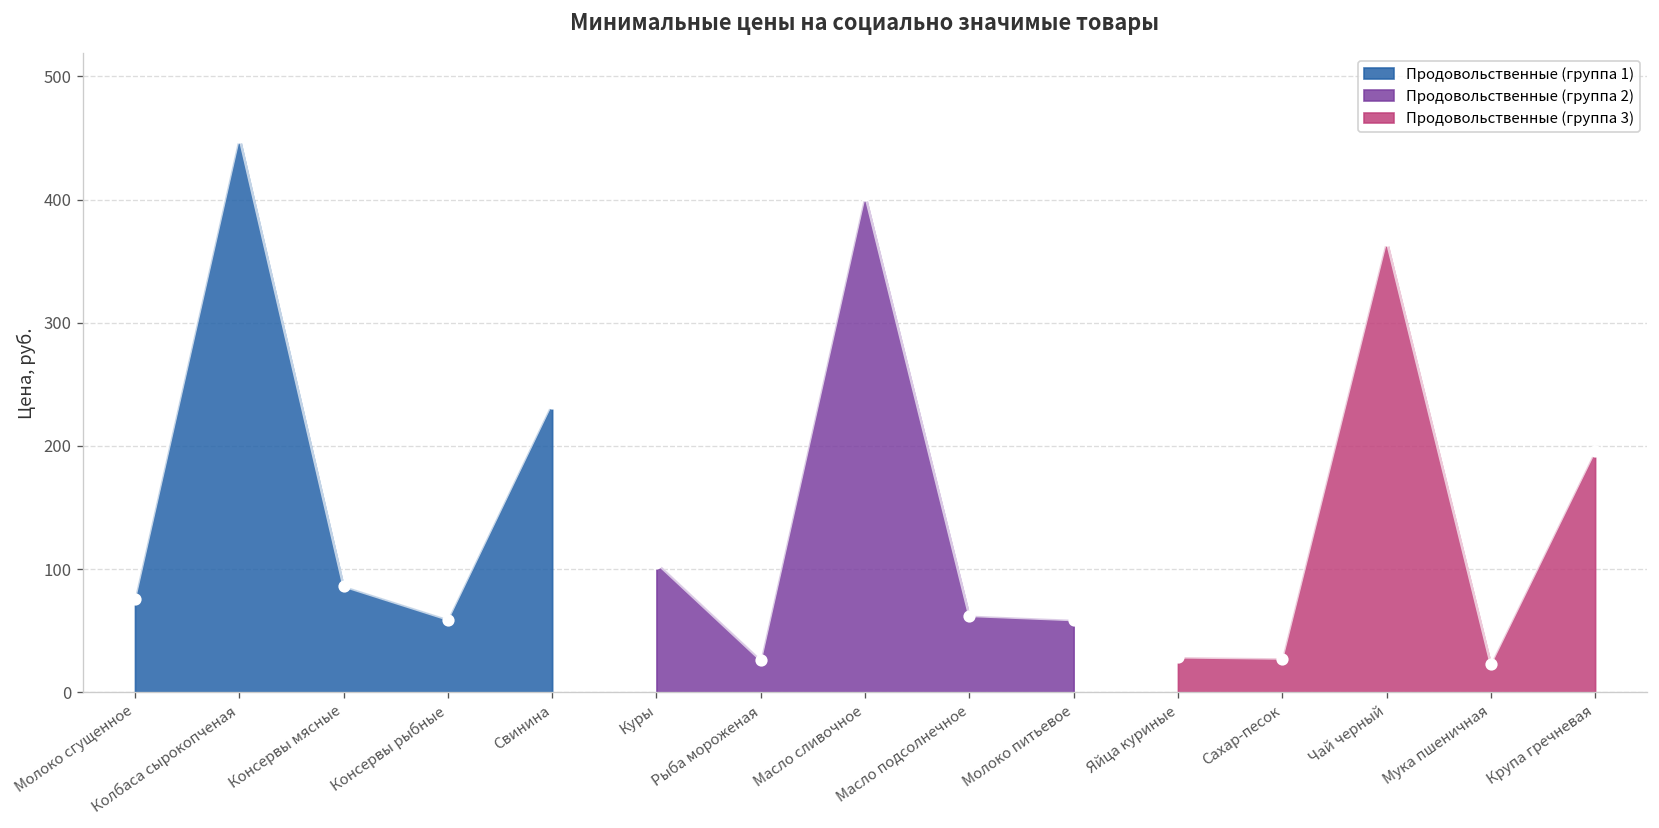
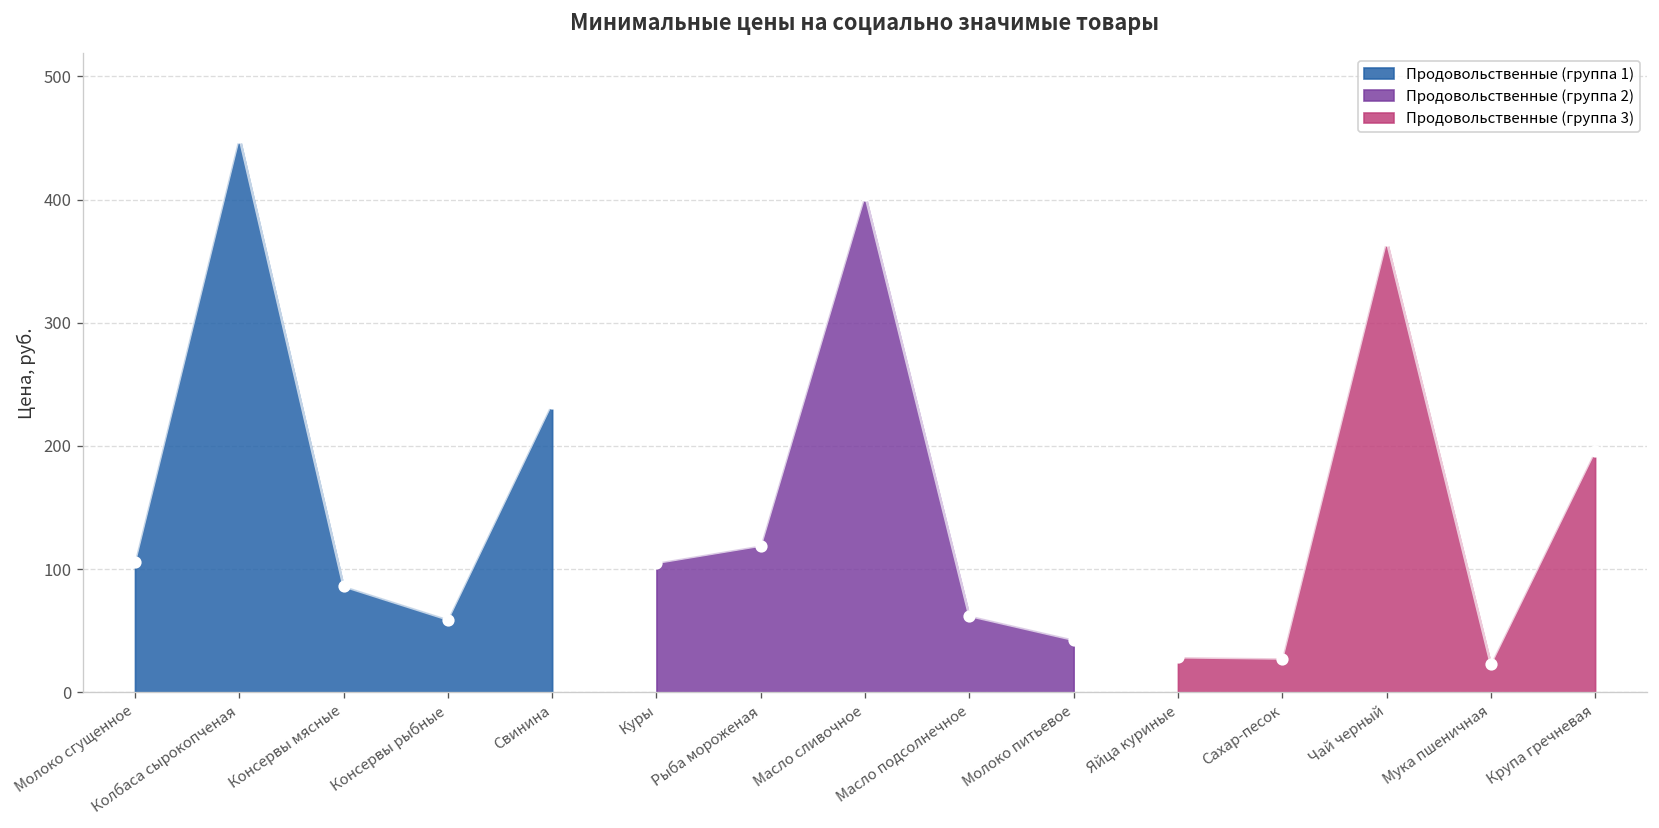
  {
    "Продовольственные (группа 1)": {
-     "Молоко сгущенное": 76
+     "Молоко сгущенное": 106
    },
    "Продовольственные (группа 2)": {
-     "Рыба мороженая": 26,
-     "Молоко питьевое": 59
+     "Рыба мороженая": 119,
+     "Молоко питьевое": 43
    }
  }
